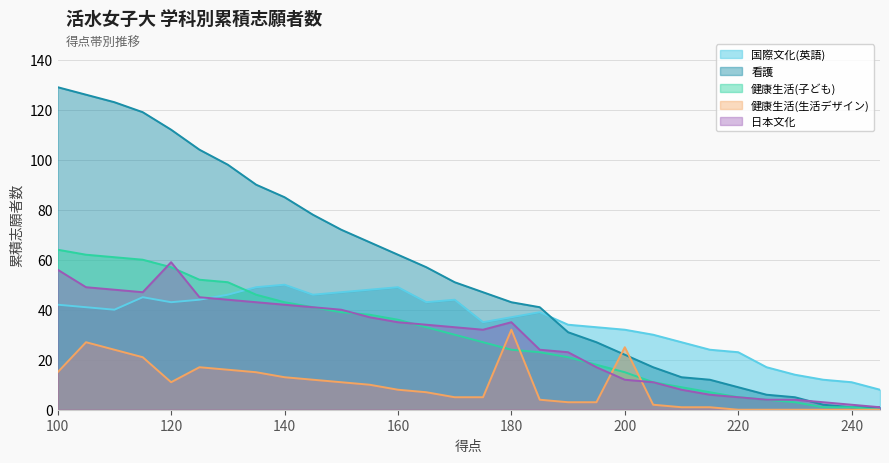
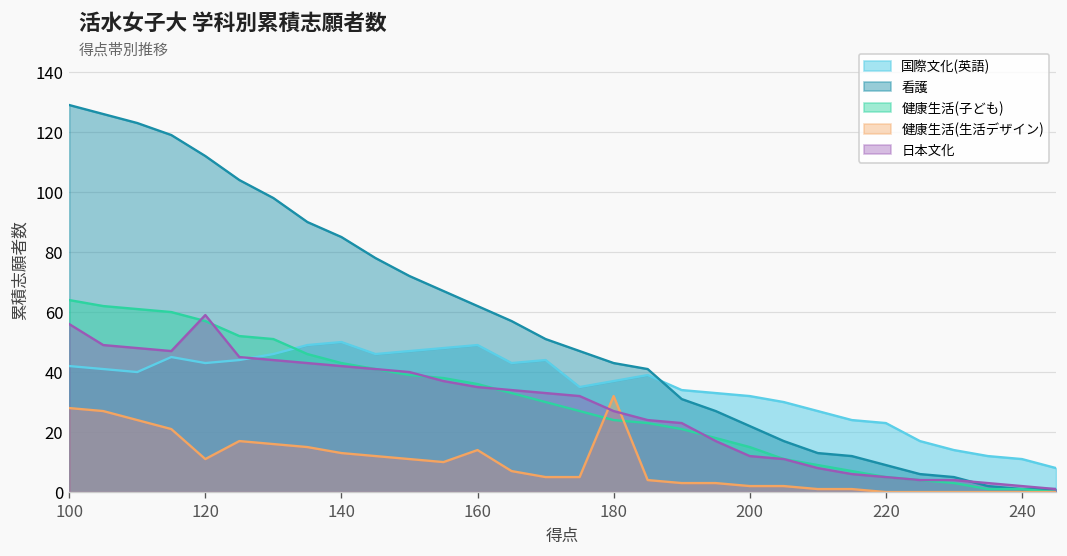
  {
    "健康生活(生活デザイン)": {
-     "100": 15,
+     "100": 28,
      "120": 11,
      "140": 13,
-     "160": 8,
+     "160": 14,
      "180": 32,
-     "200": 25,
+     "200": 2,
      "220": 0
    },
    "日本文化": {
      "100": 56,
      "120": 59,
-     "180": 35,
+     "180": 27,
      "200": 12
    }
  }
